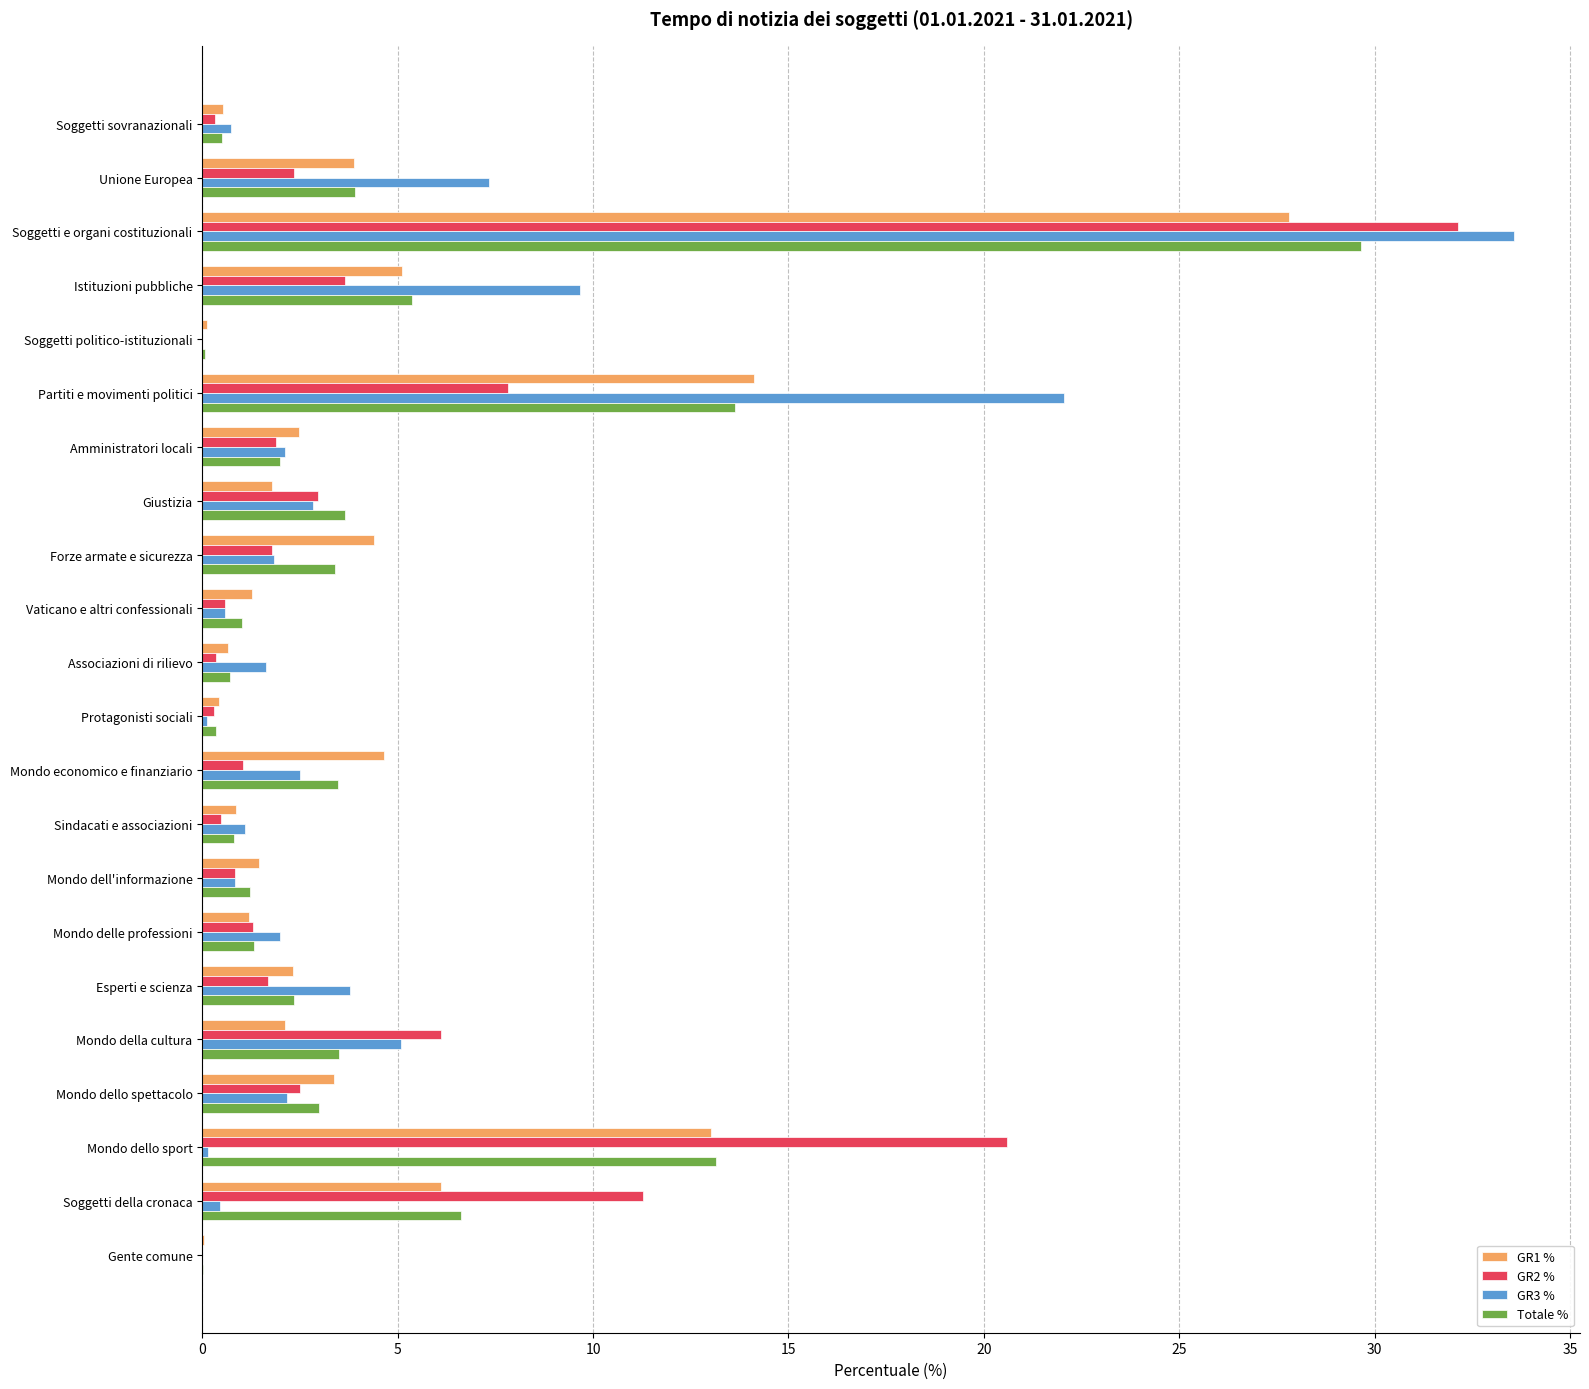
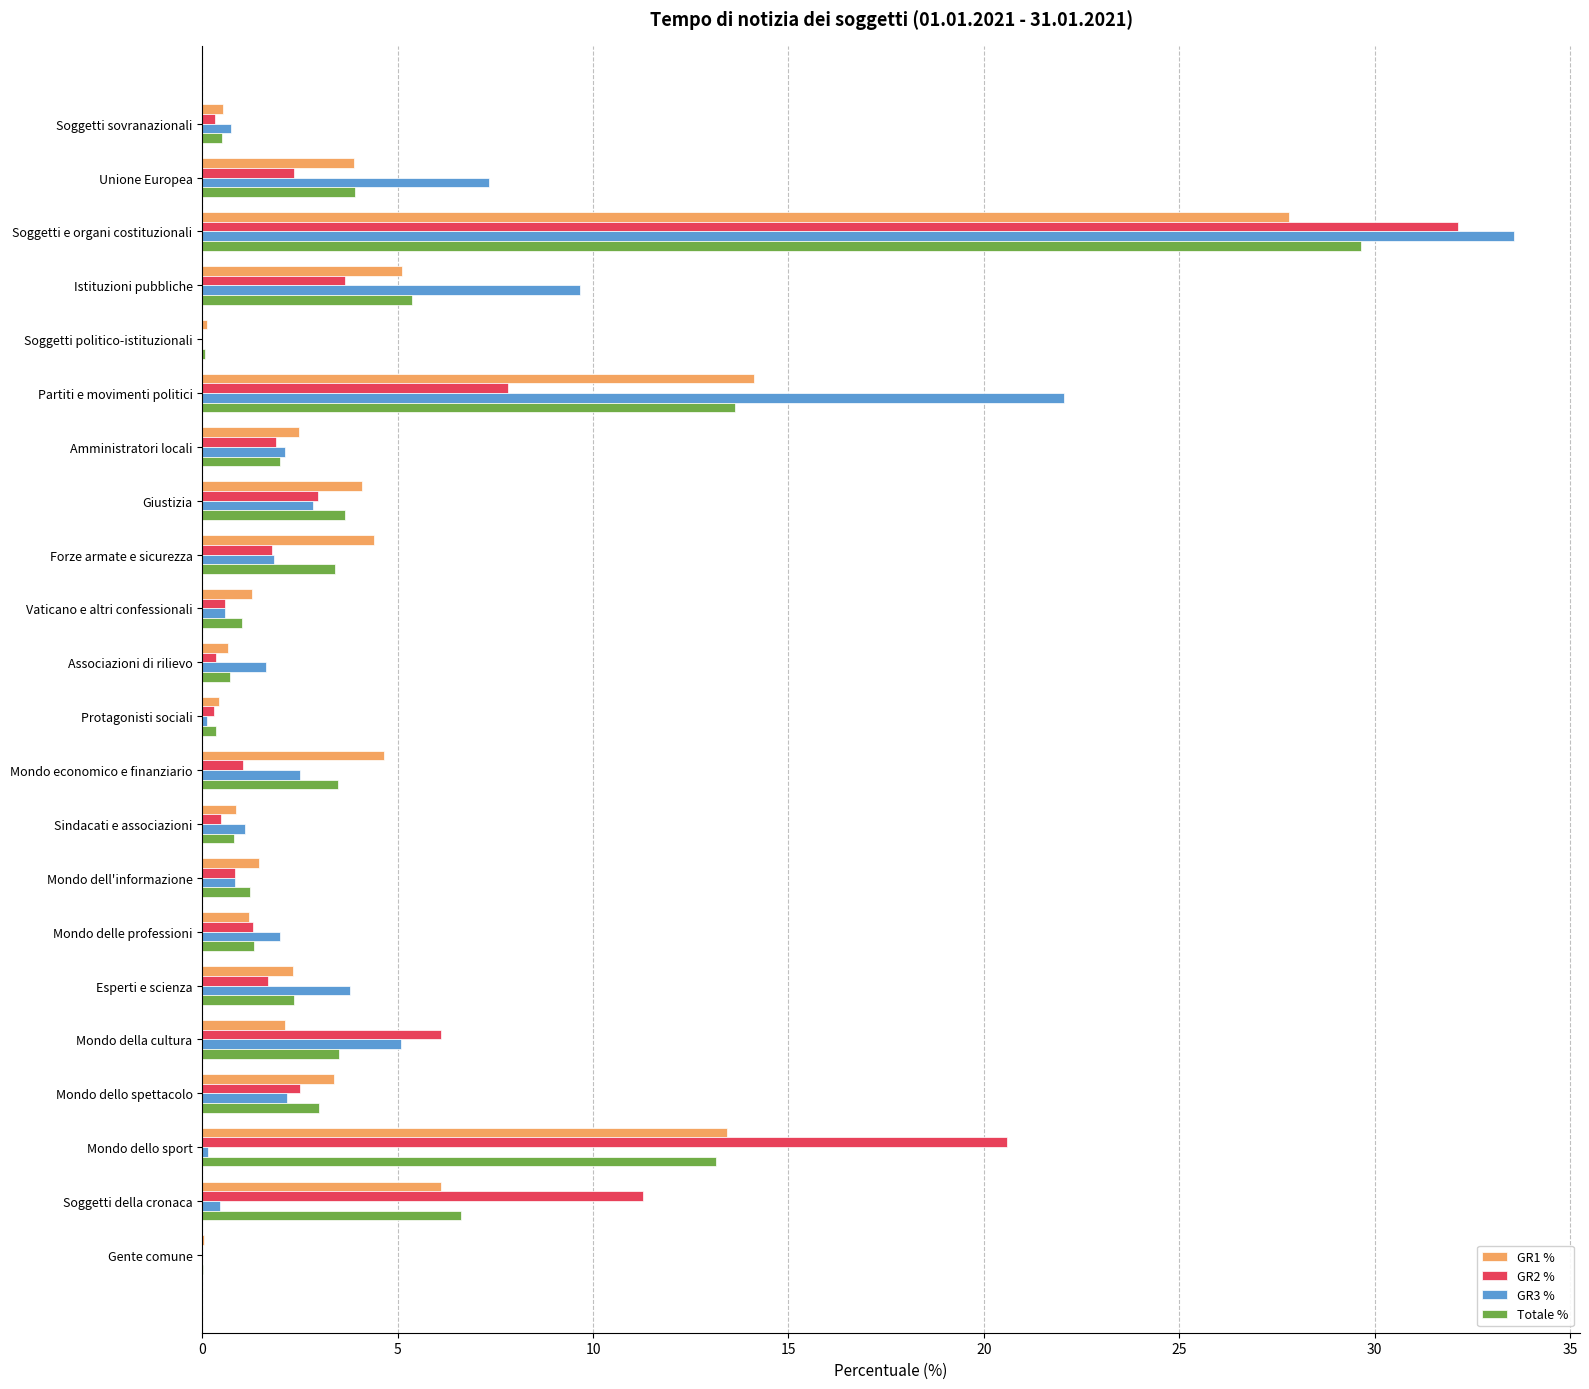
  {
    "GR1 %": {
      "Soggetti sovranazionali": 0.5,
      "Unione Europea": 3.9,
      "Soggetti e organi costituzionali": 27.8,
      "Istituzioni pubbliche": 5.1,
      "Soggetti politico-istituzionali": 0.1,
      "Partiti e movimenti politici": 14.1,
      "Amministratori locali": 2.5,
-     "Giustizia": 1.8,
+     "Giustizia": 4.1,
      "Forze armate e sicurezza": 4.4,
      "Vaticano e altri confessionali": 1.3,
      "Associazioni di rilievo": 0.7,
      "Protagonisti sociali": 0.4,
      "Mondo economico e finanziario": 4.7,
      "Sindacati e associazioni": 0.9,
      "Mondo dell'informazione": 1.5,
      "Mondo delle professioni": 1.2,
      "Esperti e scienza": 2.3,
      "Mondo della cultura": 2.1,
      "Mondo dello spettacolo": 3.4,
-     "Mondo dello sport": 13.0,
+     "Mondo dello sport": 13.4,
      "Soggetti della cronaca": 6.1
    },
    "GR2 %": {
      "Soggetti sovranazionali": 0.3,
      "Unione Europea": 2.4,
      "Soggetti e organi costituzionali": 32.1,
      "Istituzioni pubbliche": 3.6,
      "Soggetti politico-istituzionali": 0.0,
      "Partiti e movimenti politici": 7.8,
      "Amministratori locali": 1.9,
      "Giustizia": 3.0,
      "Forze armate e sicurezza": 1.8,
      "Vaticano e altri confessionali": 0.6,
      "Associazioni di rilievo": 0.4,
      "Protagonisti sociali": 0.3,
      "Mondo economico e finanziario": 1.1,
      "Sindacati e associazioni": 0.5,
      "Mondo dell'informazione": 0.8,
      "Mondo delle professioni": 1.3,
      "Esperti e scienza": 1.7,
      "Mondo della cultura": 6.1,
      "Mondo dello spettacolo": 2.5,
      "Mondo dello sport": 20.6,
      "Soggetti della cronaca": 11.3,
      "Gente comune": 0.0
    },
    "GR3 %": {
      "Soggetti sovranazionali": 0.7,
      "Unione Europea": 7.3,
      "Soggetti e organi costituzionali": 33.6,
      "Istituzioni pubbliche": 9.7,
      "Soggetti politico-istituzionali": 0.0,
      "Partiti e movimenti politici": 22.0,
      "Amministratori locali": 2.1,
      "Giustizia": 2.8,
      "Forze armate e sicurezza": 1.8,
      "Vaticano e altri confessionali": 0.6,
      "Associazioni di rilievo": 1.6,
      "Protagonisti sociali": 0.1,
      "Mondo economico e finanziario": 2.5,
      "Sindacati e associazioni": 1.1,
      "Mondo dell'informazione": 0.8,
      "Mondo delle professioni": 2.0,
      "Esperti e scienza": 3.8,
      "Mondo della cultura": 5.1,
      "Mondo dello spettacolo": 2.2,
      "Mondo dello sport": 0.1,
      "Soggetti della cronaca": 0.5,
      "Gente comune": 0.0
    },
    "Totale %": {
      "Soggetti sovranazionali": 0.5,
      "Unione Europea": 3.9,
      "Soggetti e organi costituzionali": 29.7,
      "Istituzioni pubbliche": 5.4,
      "Soggetti politico-istituzionali": 0.1,
      "Partiti e movimenti politici": 13.6,
      "Amministratori locali": 2.0,
      "Giustizia": 3.6,
      "Forze armate e sicurezza": 3.4,
      "Vaticano e altri confessionali": 1.0,
      "Associazioni di rilievo": 0.7,
      "Protagonisti sociali": 0.4,
      "Mondo economico e finanziario": 3.5,
      "Sindacati e associazioni": 0.8,
      "Mondo dell'informazione": 1.2,
      "Mondo delle professioni": 1.3,
      "Esperti e scienza": 2.4,
      "Mondo della cultura": 3.5,
      "Mondo dello spettacolo": 3.0,
      "Mondo dello sport": 13.2,
      "Soggetti della cronaca": 6.6
    }
  }
